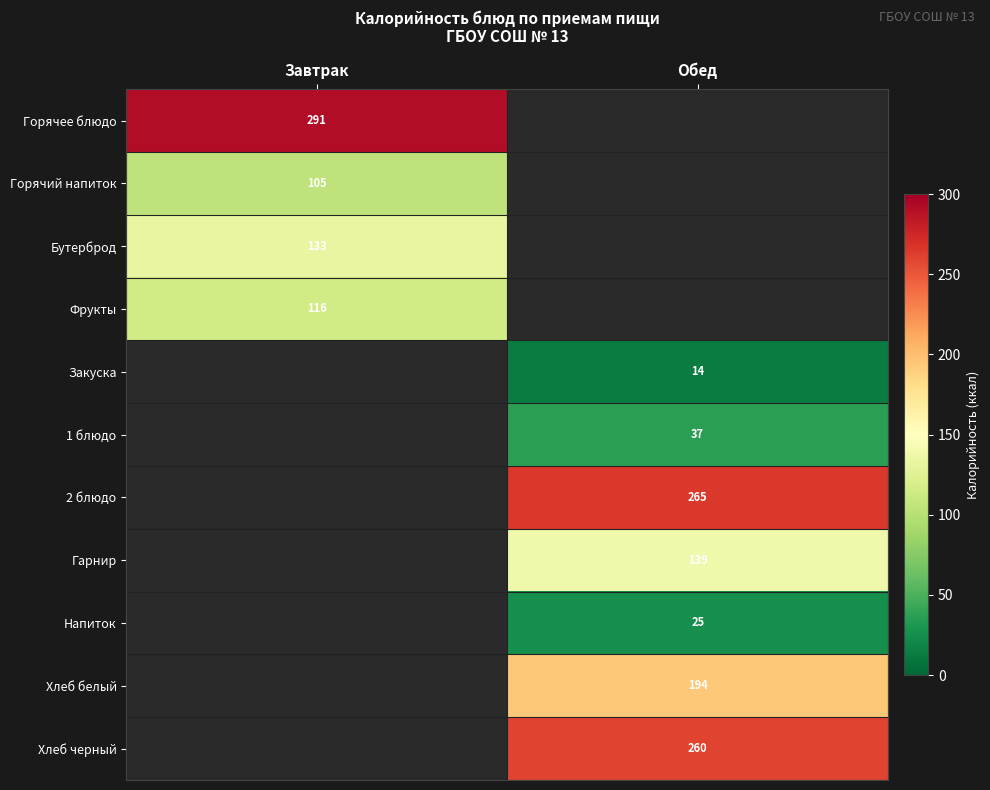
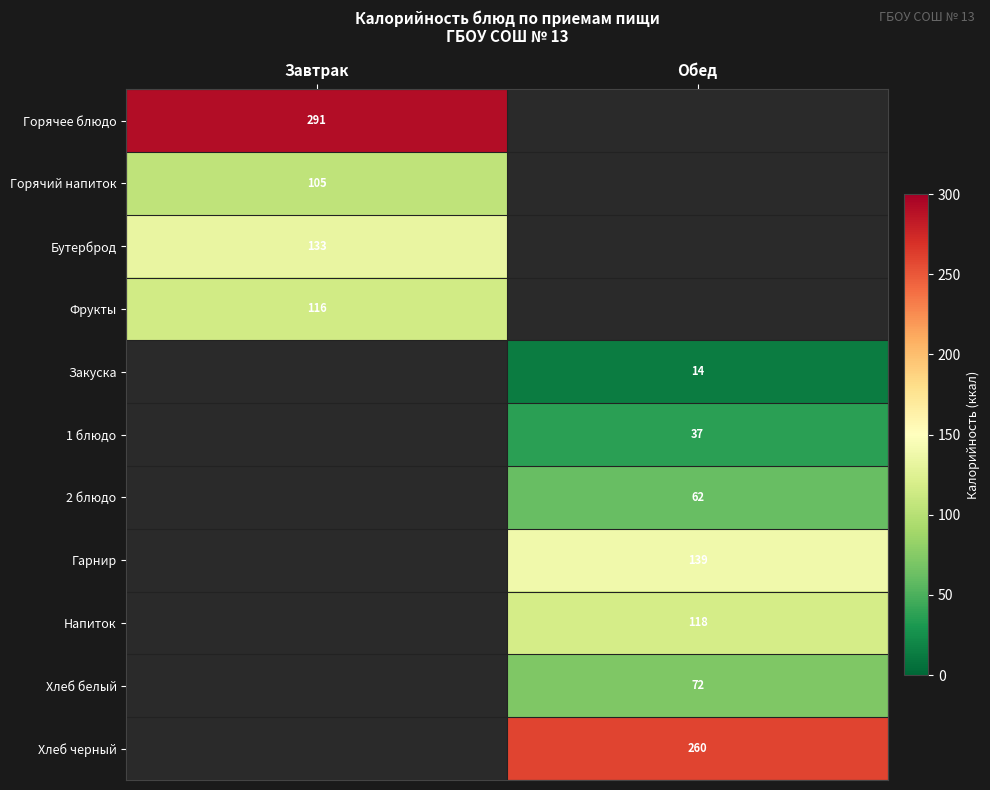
  {
    "Горячее блюдо": {
      "Завтрак": 291
    },
    "Горячий напиток": {
      "Завтрак": 105
    },
    "Бутерброд": {
      "Завтрак": 133
    },
    "Фрукты": {
      "Завтрак": 116
    },
    "Закуска": {
      "Обед": 14
    },
    "1 блюдо": {
      "Обед": 37
    },
    "2 блюдо": {
-     "Обед": 265
+     "Обед": 62
    },
    "Гарнир": {
      "Обед": 139
    },
    "Напиток": {
-     "Обед": 25
+     "Обед": 118
    },
    "Хлеб белый": {
-     "Обед": 194
+     "Обед": 72
    },
    "Хлеб черный": {
      "Обед": 260
    }
  }
